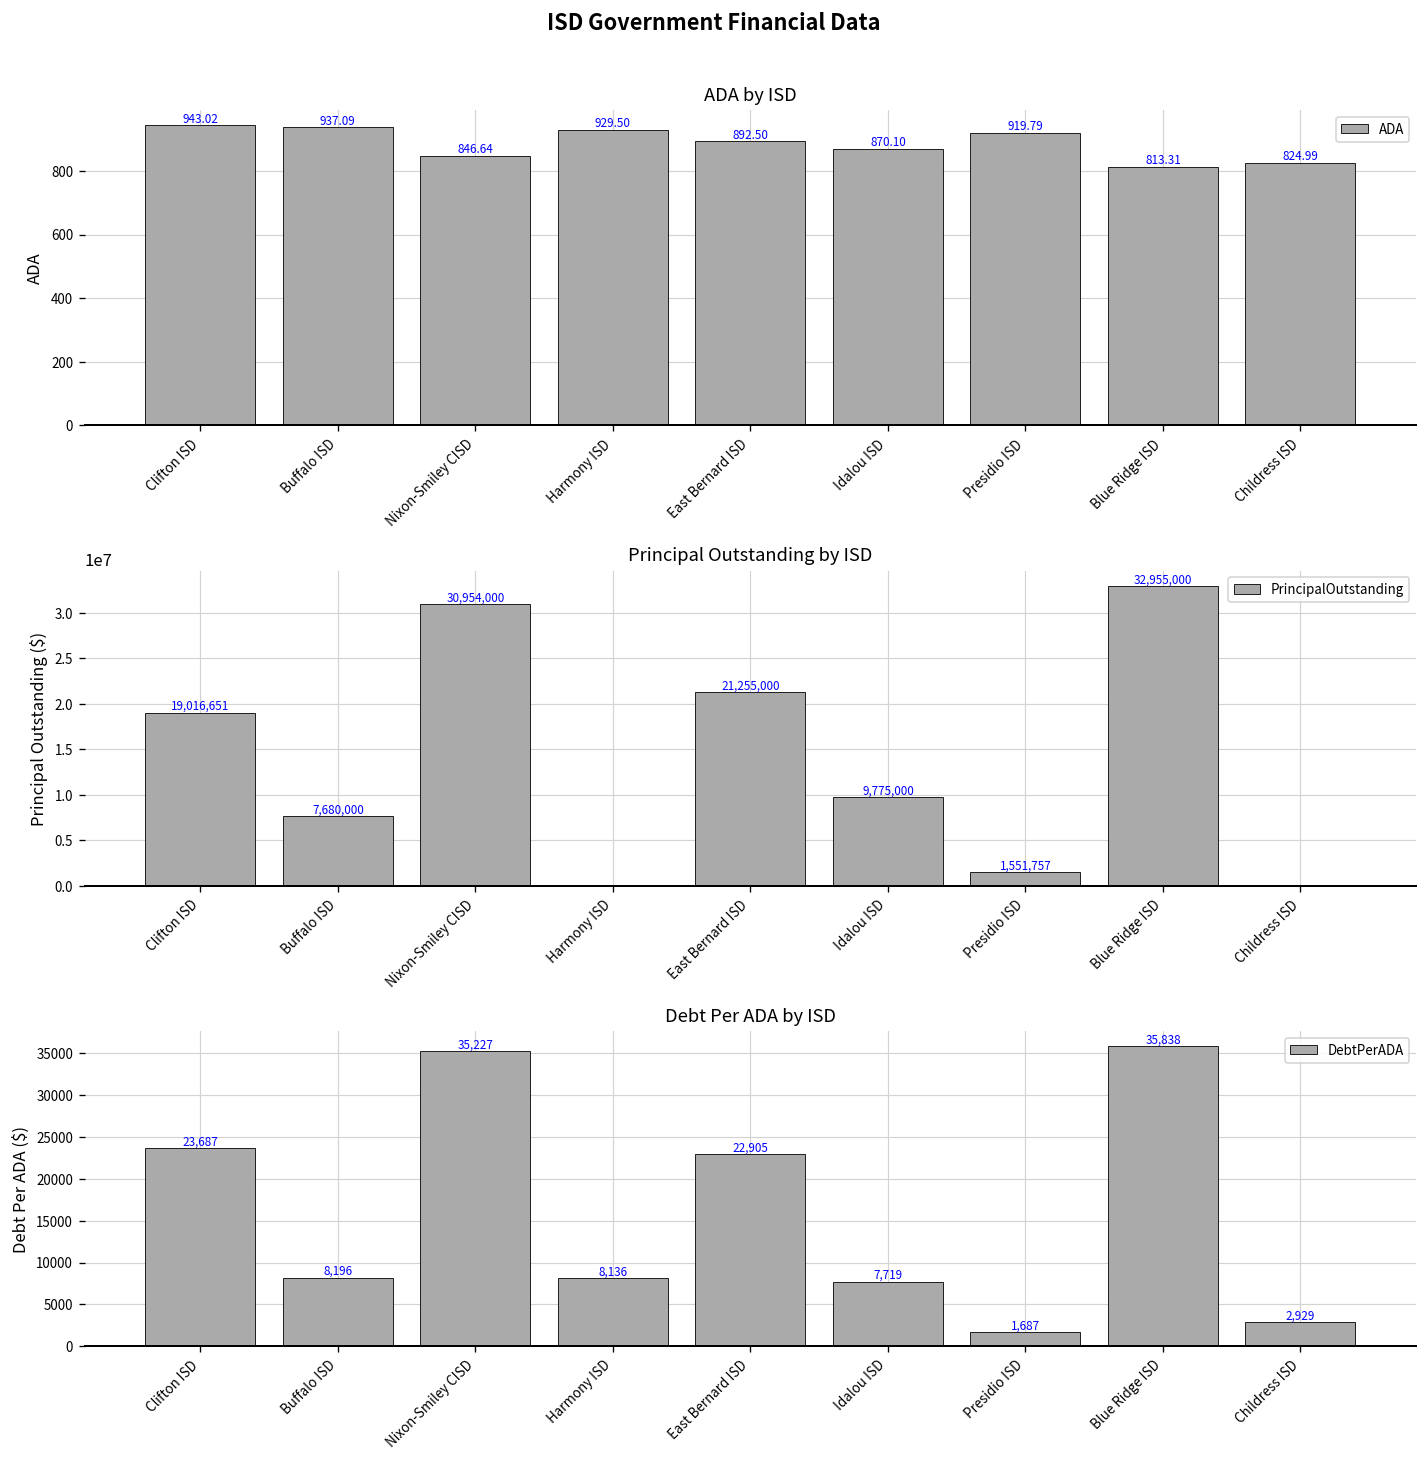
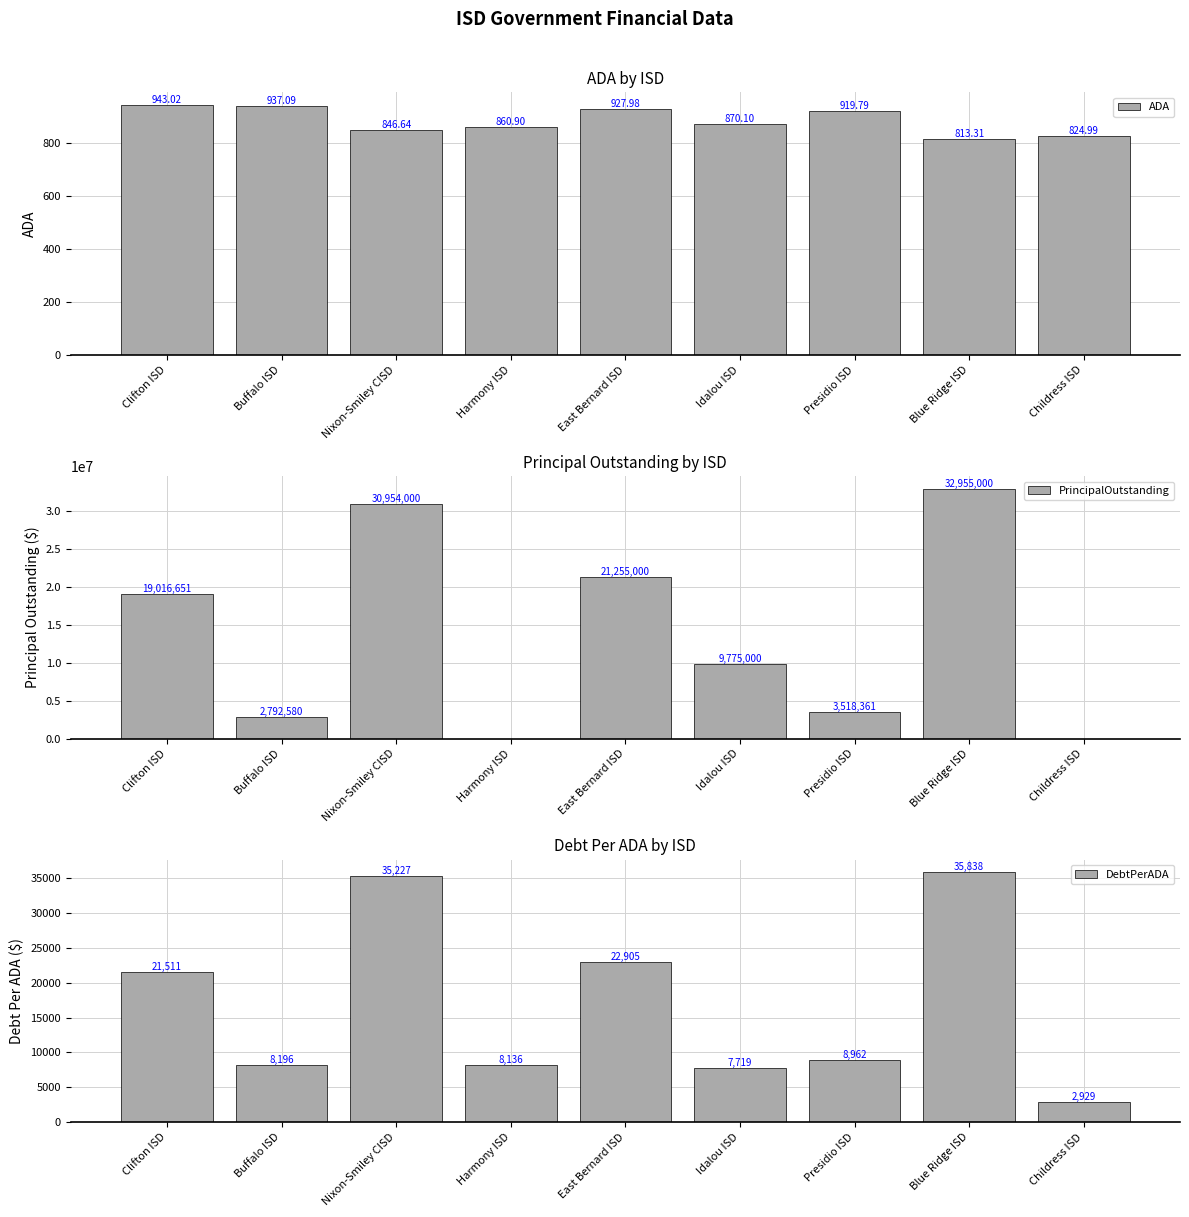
  {
    "ADA by ISD": {
      "Clifton ISD": "943.02",
      "Buffalo ISD": "937.09",
      "Nixon-Smiley CISD": "846.64",
-     "Harmony ISD": "929.50",
-     "East Bernard ISD": "892.50",
+     "Harmony ISD": "860.90",
+     "East Bernard ISD": "927.98",
      "Idalou ISD": "870.10",
      "Presidio ISD": "919.79",
      "Blue Ridge ISD": "813.31",
      "Childress ISD": "824.99"
    },
    "Principal Outstanding by ISD": {
      "Clifton ISD": "19,016,651",
-     "Buffalo ISD": "7,680,000",
+     "Buffalo ISD": "2,792,580",
      "Nixon-Smiley CISD": "30,954,000",
      "East Bernard ISD": "21,255,000",
      "Idalou ISD": "9,775,000",
-     "Presidio ISD": "1,551,757",
+     "Presidio ISD": "3,518,361",
      "Blue Ridge ISD": "32,955,000"
    },
    "Debt Per ADA by ISD": {
-     "Clifton ISD": "23,687",
+     "Clifton ISD": "21,511",
      "Buffalo ISD": "8,196",
      "Nixon-Smiley CISD": "35,227",
      "Harmony ISD": "8,136",
      "East Bernard ISD": "22,905",
      "Idalou ISD": "7,719",
-     "Presidio ISD": "1,687",
+     "Presidio ISD": "8,962",
      "Blue Ridge ISD": "35,838",
      "Childress ISD": "2,929"
    }
  }
